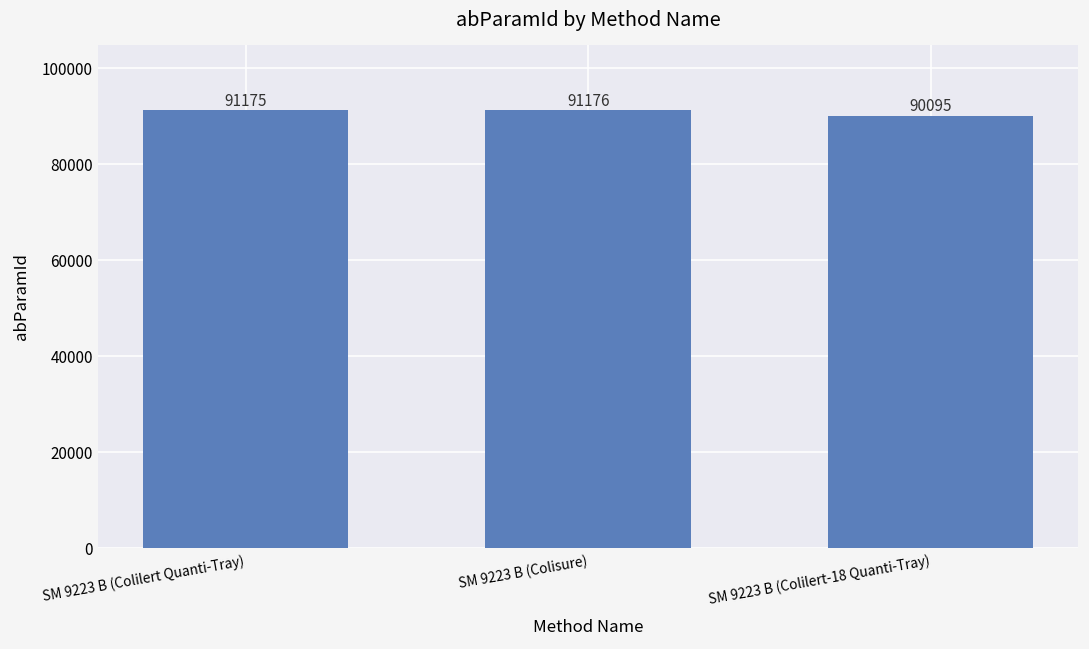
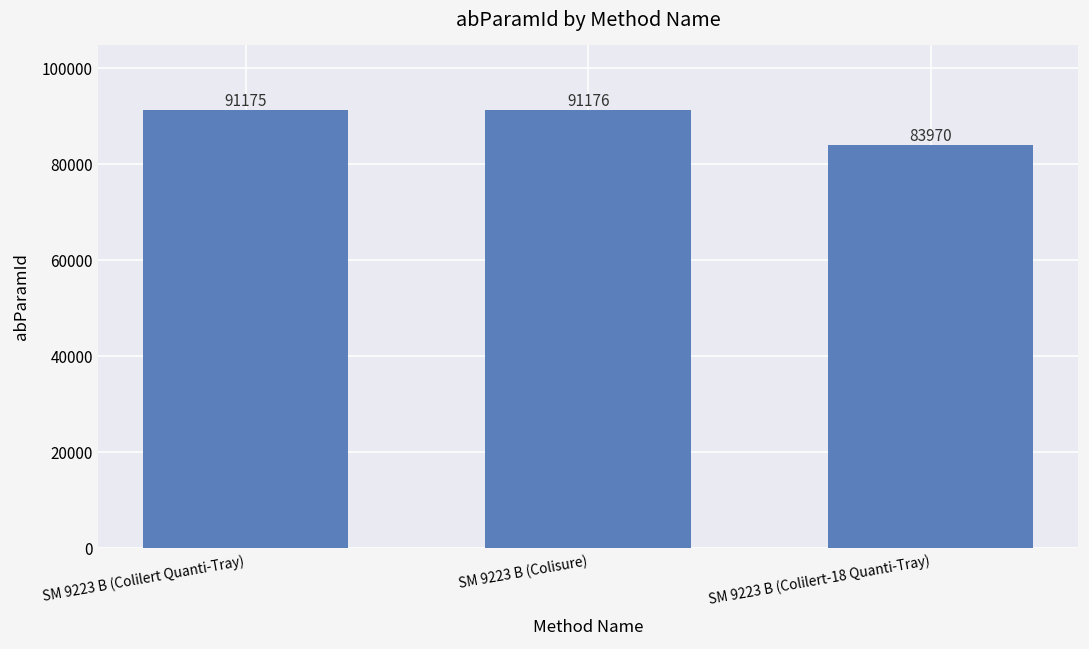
  {
    "SM 9223 B (Colilert Quanti-Tray)": 91175,
    "SM 9223 B (Colisure)": 91176,
-   "SM 9223 B (Colilert-18 Quanti-Tray)": 90095
+   "SM 9223 B (Colilert-18 Quanti-Tray)": 83970
  }
